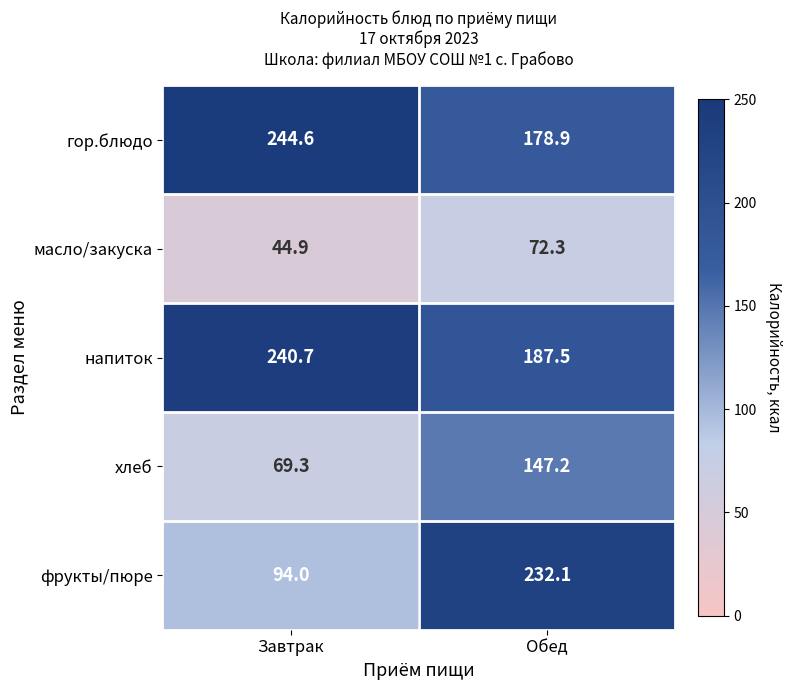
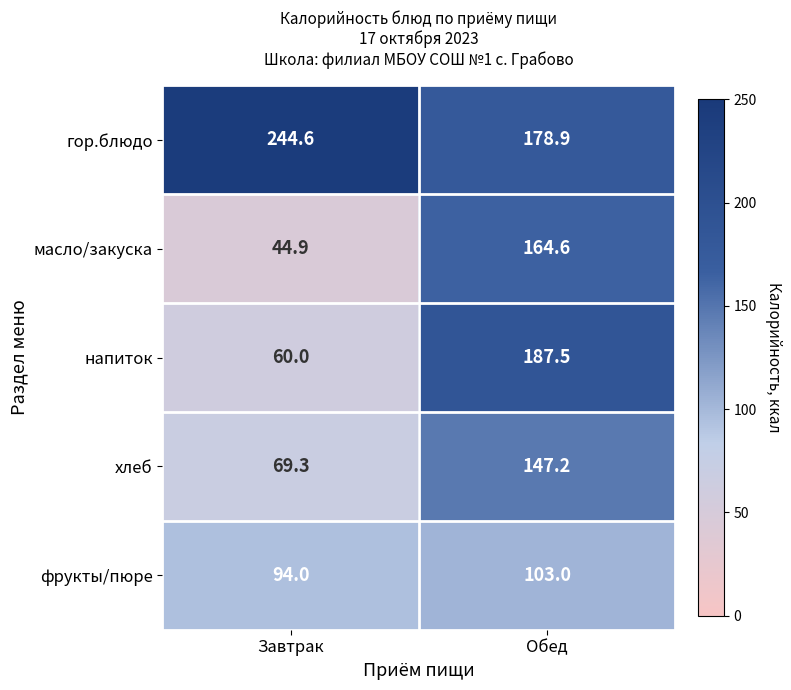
  {
    "гор.блюдо": {
      "Завтрак": 244.6,
      "Обед": 178.9
    },
    "масло/закуска": {
      "Завтрак": 44.9,
-     "Обед": 72.3
+     "Обед": 164.6
    },
    "напиток": {
-     "Завтрак": 240.7,
+     "Завтрак": 60.0,
      "Обед": 187.5
    },
    "хлеб": {
      "Завтрак": 69.3,
      "Обед": 147.2
    },
    "фрукты/пюре": {
      "Завтрак": 94.0,
-     "Обед": 232.1
+     "Обед": 103.0
    }
  }
